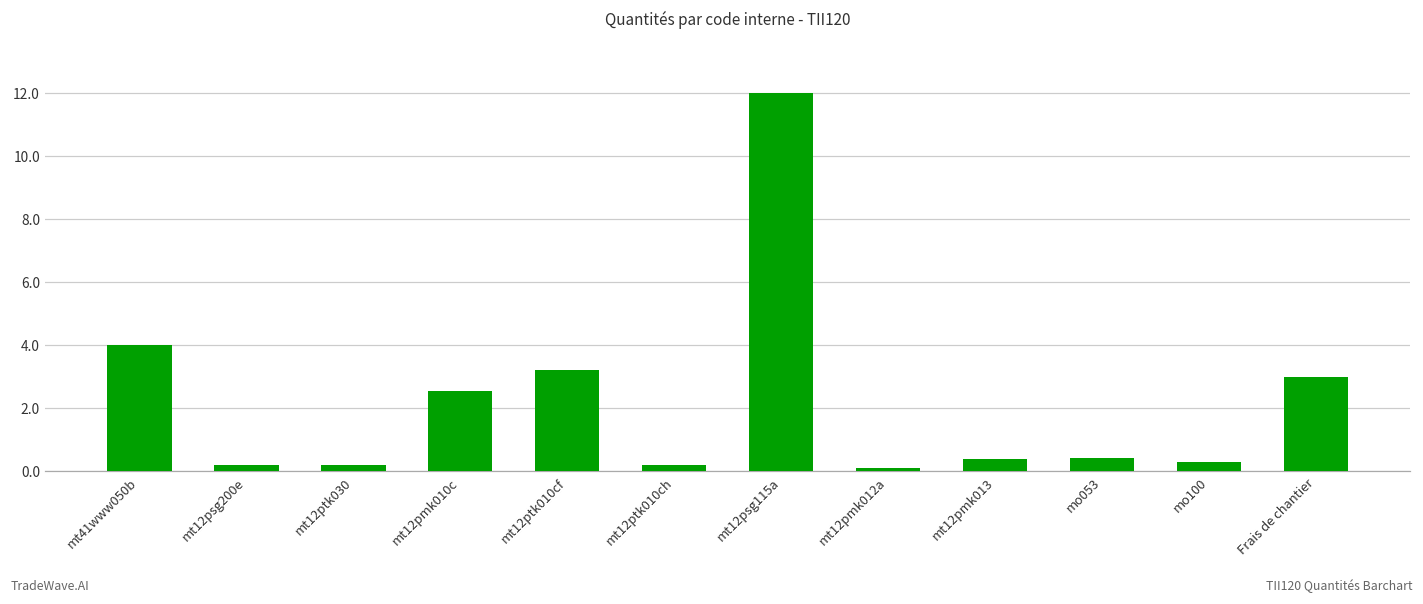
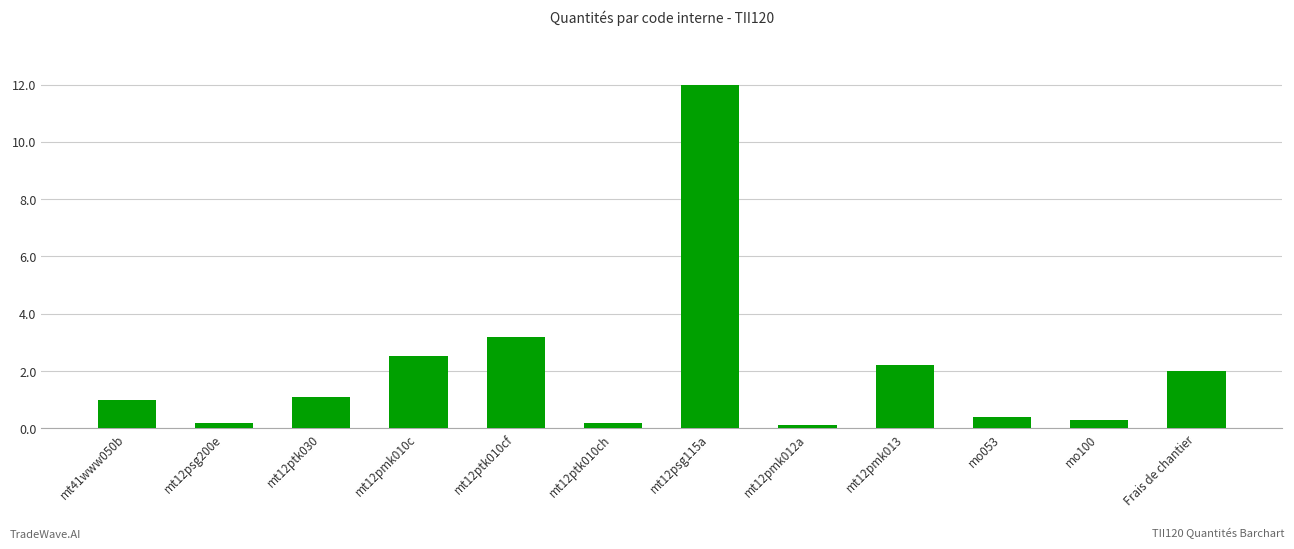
  {
-   "mt41www050b": 4,
+   "mt41www050b": 1,
    "mt12psg200e": 0.2,
-   "mt12ptk030": 0.2,
+   "mt12ptk030": 1.1,
    "mt12pmk010c": 2.5,
    "mt12ptk010cf": 3.2,
    "mt12ptk010ch": 0.2,
    "mt12psg115a": 12.0,
    "mt12pmk012a": 0.1,
-   "mt12pmk013": 0.4,
+   "mt12pmk013": 2.2,
    "mo053": 0.4,
    "mo100": 0.3,
-   "Frais de chantier": 3
+   "Frais de chantier": 2
  }
